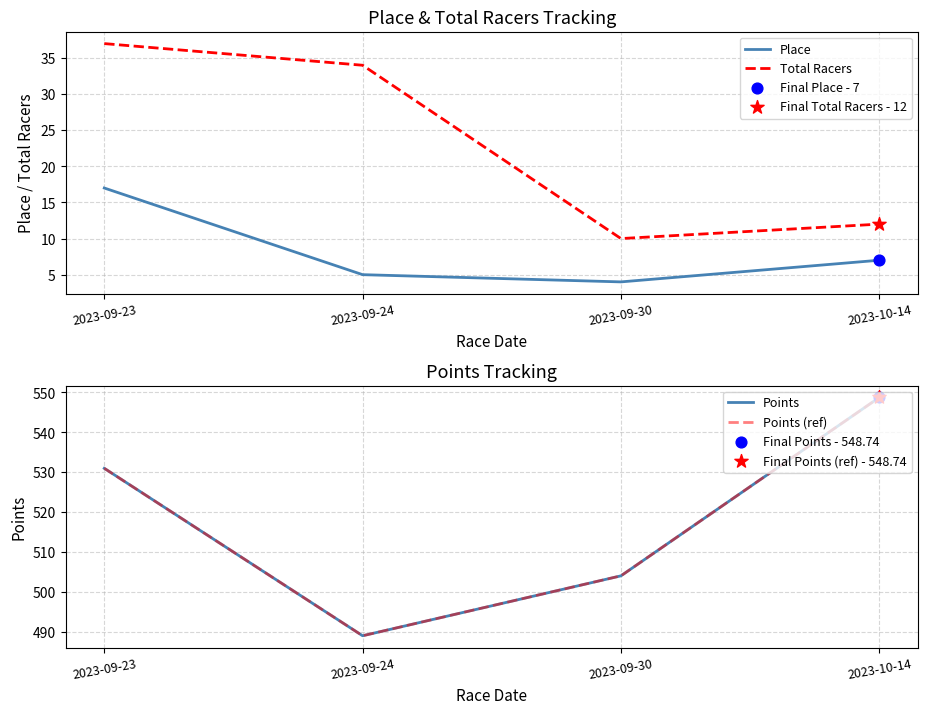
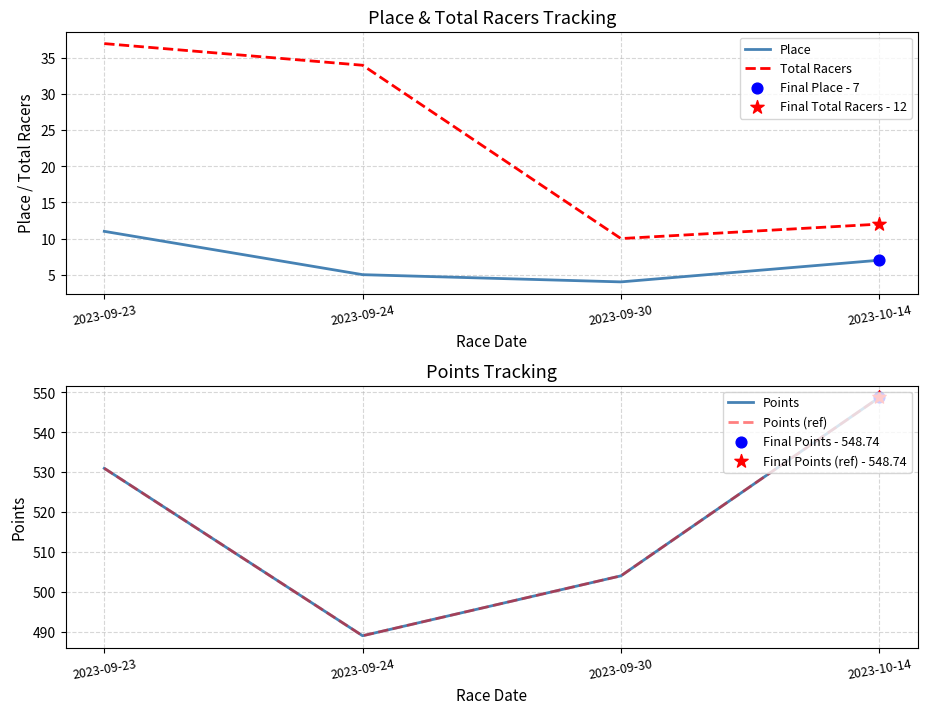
  {
    "Place & Total Racers Tracking": {
      "Place": {
-       "2023-09-23": 17,
+       "2023-09-23": 11,
        "2023-09-24": 5,
        "2023-09-30": 4
      }
    }
  }
